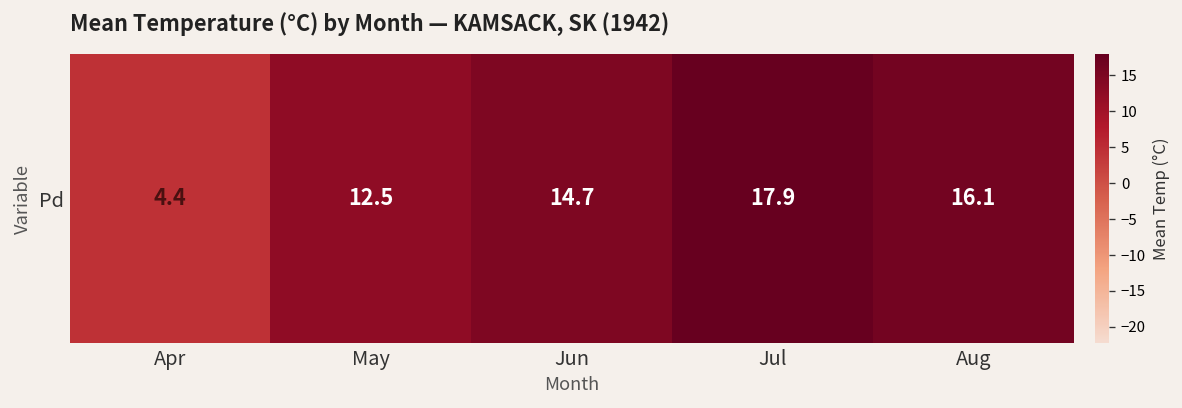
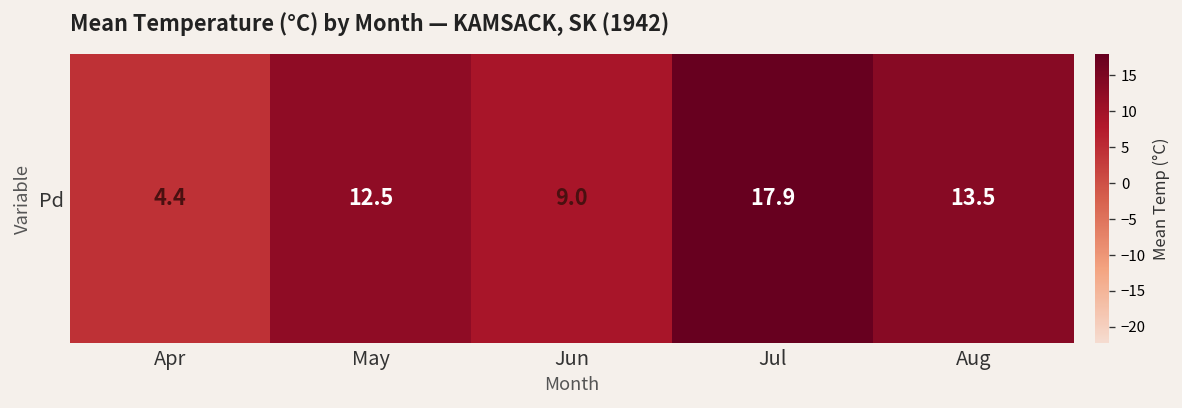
  {
    "Pd": {
      "Apr": 4.4,
      "May": 12.5,
-     "Jun": 14.7,
+     "Jun": 9.0,
      "Jul": 17.9,
-     "Aug": 16.1
+     "Aug": 13.5
    }
  }
